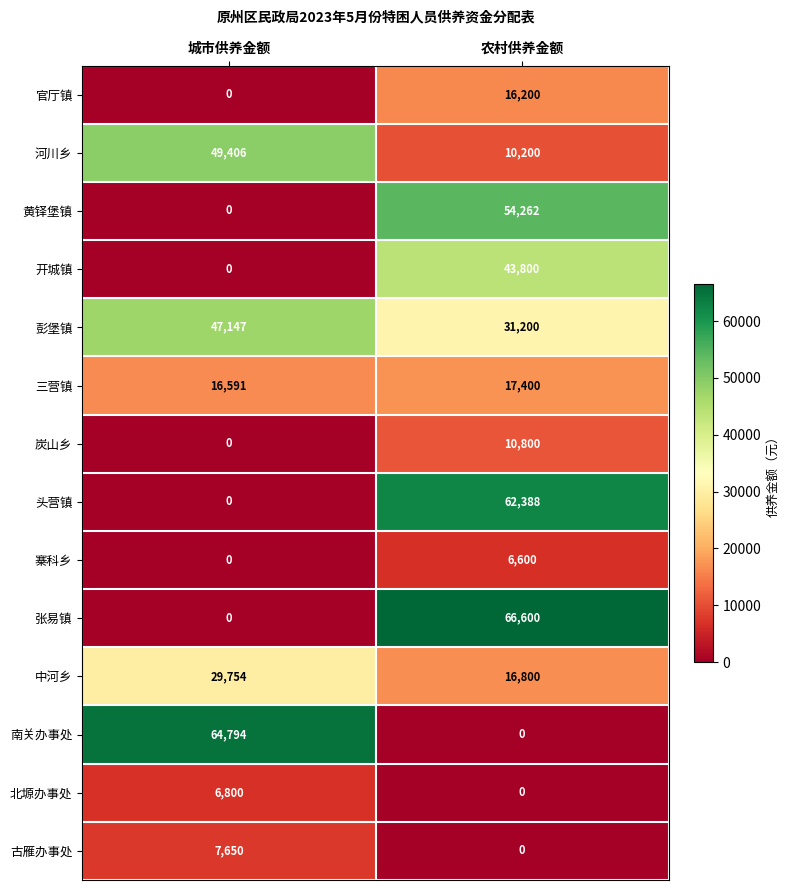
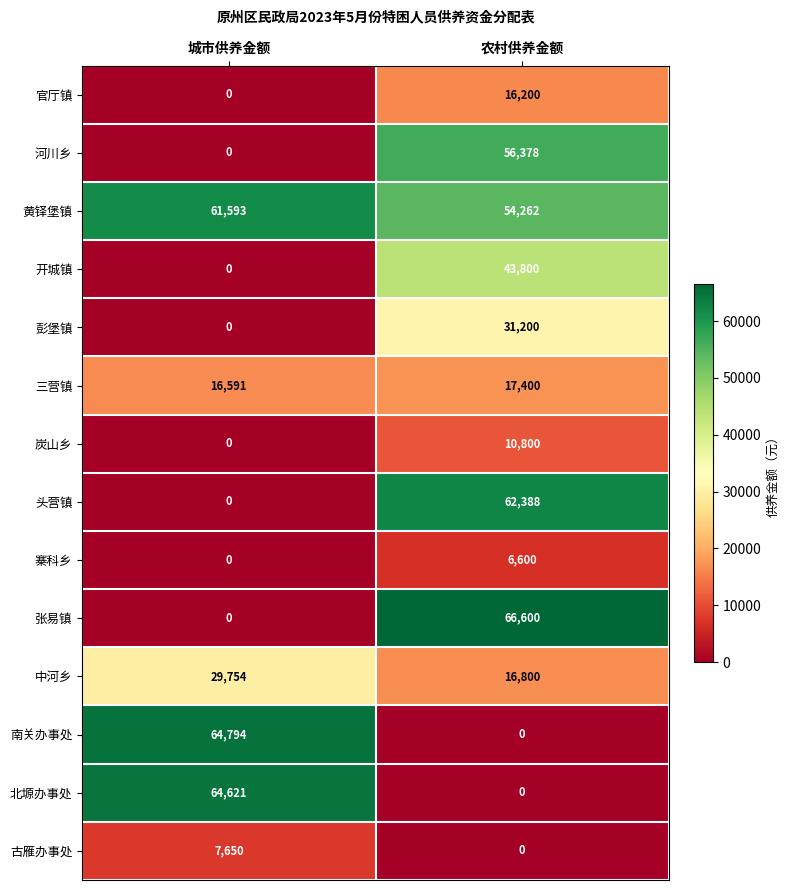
  {
    "官厅镇": {
      "城市供养金额": "0",
      "农村供养金额": "16,200"
    },
    "河川乡": {
-     "城市供养金额": "49,406",
-     "农村供养金额": "10,200"
+     "城市供养金额": "0",
+     "农村供养金额": "56,378"
    },
    "黄铎堡镇": {
-     "城市供养金额": "0",
+     "城市供养金额": "61,593",
      "农村供养金额": "54,262"
    },
    "开城镇": {
      "城市供养金额": "0",
      "农村供养金额": "43,800"
    },
    "彭堡镇": {
-     "城市供养金额": "47,147",
+     "城市供养金额": "0",
      "农村供养金额": "31,200"
    },
    "三营镇": {
      "城市供养金额": "16,591",
      "农村供养金额": "17,400"
    },
    "炭山乡": {
      "城市供养金额": "0",
      "农村供养金额": "10,800"
    },
    "头营镇": {
      "城市供养金额": "0",
      "农村供养金额": "62,388"
    },
    "寨科乡": {
      "城市供养金额": "0",
      "农村供养金额": "6,600"
    },
    "张易镇": {
      "城市供养金额": "0",
      "农村供养金额": "66,600"
    },
    "中河乡": {
      "城市供养金额": "29,754",
      "农村供养金额": "16,800"
    },
    "南关办事处": {
      "城市供养金额": "64,794",
      "农村供养金额": "0"
    },
    "北塬办事处": {
-     "城市供养金额": "6,800",
+     "城市供养金额": "64,621",
      "农村供养金额": "0"
    },
    "古雁办事处": {
      "城市供养金额": "7,650",
      "农村供养金额": "0"
    }
  }
